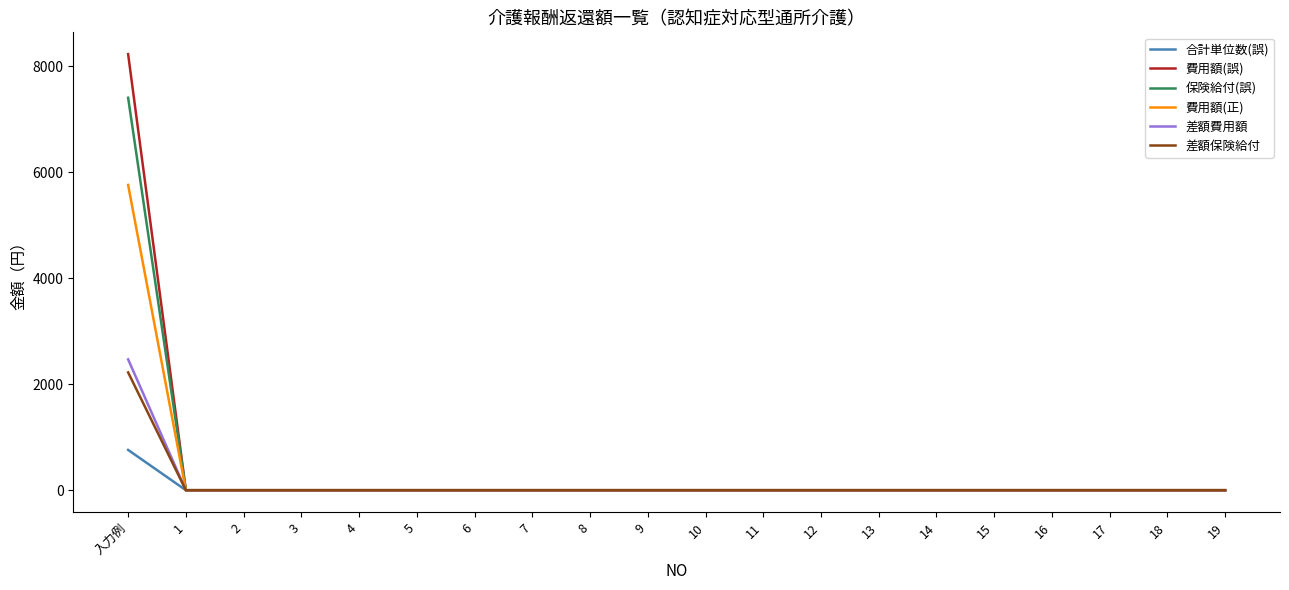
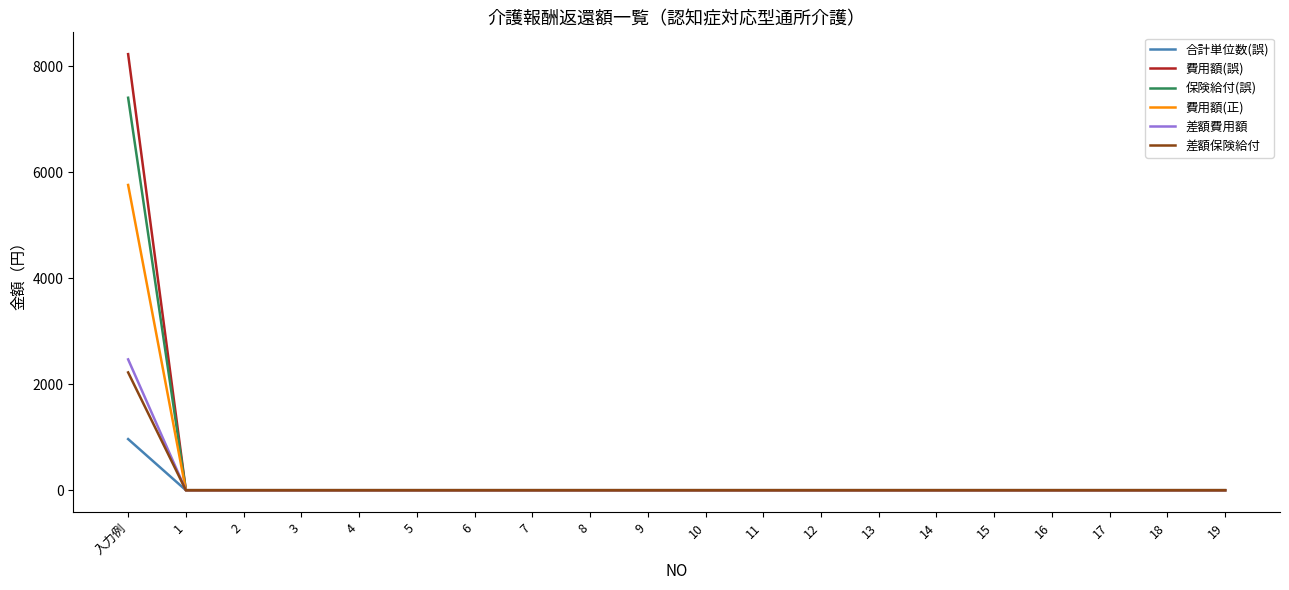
  {
    "合計単位数(誤)": {
-     "入力例": 800
+     "入力例": 1000
    },
    "保険給付(誤)": {
      "入力例": 7400
    },
    "費用額(正)": {
      "入力例": 5800
    },
    "差額費用額": {
      "入力例": 2500
    }
  }
